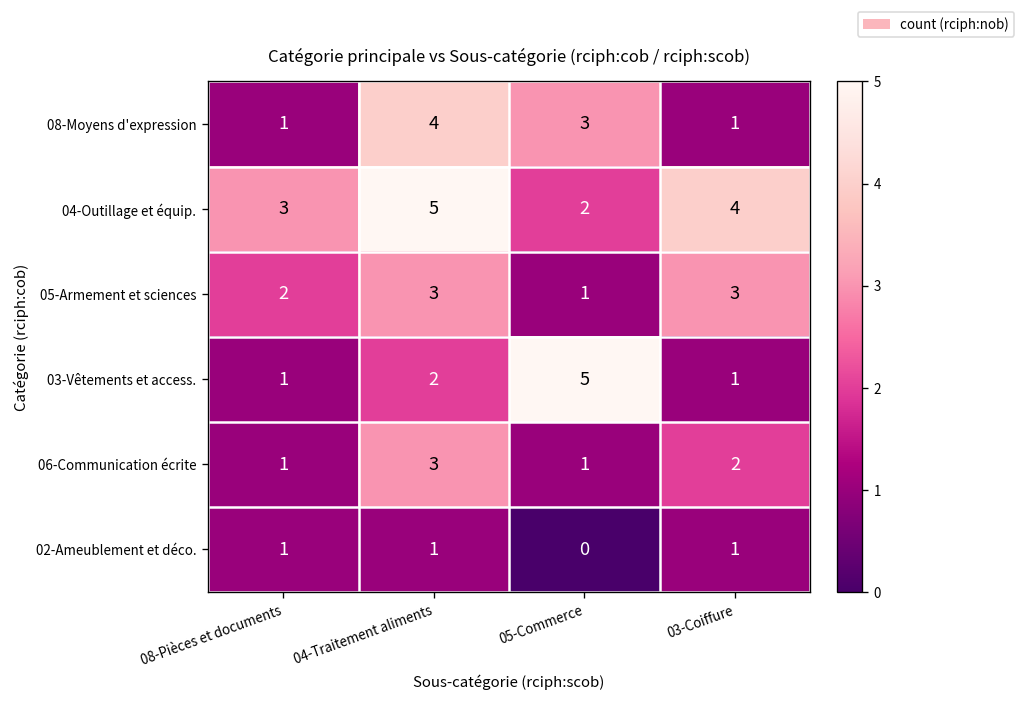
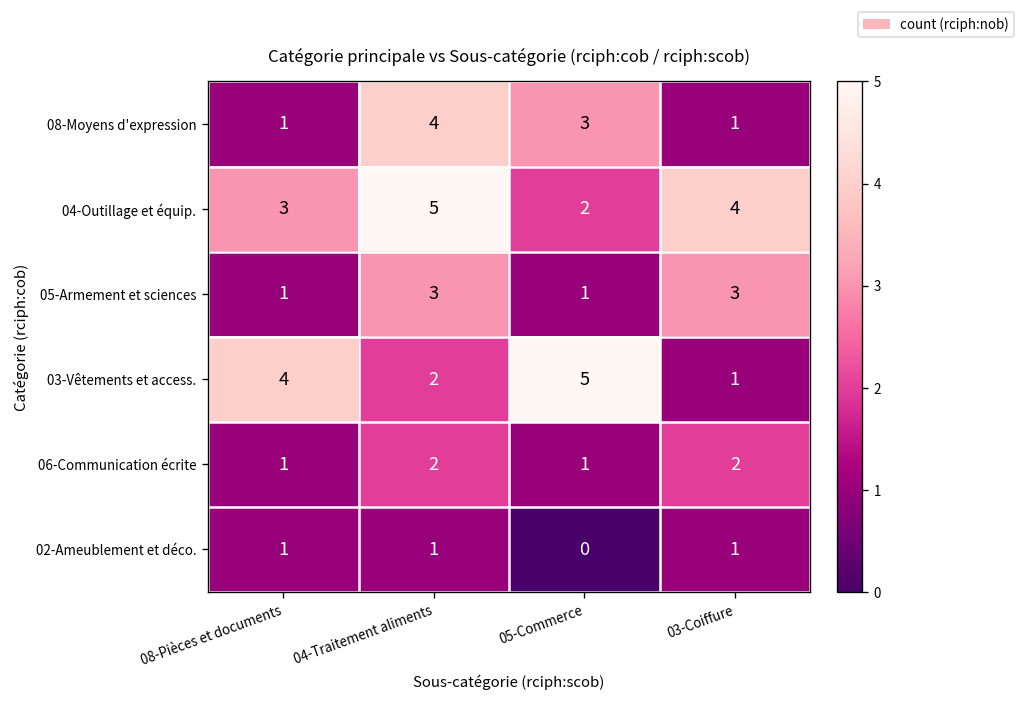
  {
    "08-Moyens d'expression": {
      "08-Pièces et documents": 1,
      "04-Traitement aliments": 4,
      "05-Commerce": 3,
      "03-Coiffure": 1
    },
    "04-Outillage et équip.": {
      "08-Pièces et documents": 3,
      "04-Traitement aliments": 5,
      "05-Commerce": 2,
      "03-Coiffure": 4
    },
    "05-Armement et sciences": {
-     "08-Pièces et documents": 2,
+     "08-Pièces et documents": 1,
      "04-Traitement aliments": 3,
      "05-Commerce": 1,
      "03-Coiffure": 3
    },
    "03-Vêtements et access.": {
-     "08-Pièces et documents": 1,
+     "08-Pièces et documents": 4,
      "04-Traitement aliments": 2,
      "05-Commerce": 5,
      "03-Coiffure": 1
    },
    "06-Communication écrite": {
      "08-Pièces et documents": 1,
-     "04-Traitement aliments": 3,
+     "04-Traitement aliments": 2,
      "05-Commerce": 1,
      "03-Coiffure": 2
    },
    "02-Ameublement et déco.": {
      "08-Pièces et documents": 1,
      "04-Traitement aliments": 1,
      "05-Commerce": 0,
      "03-Coiffure": 1
    }
  }
